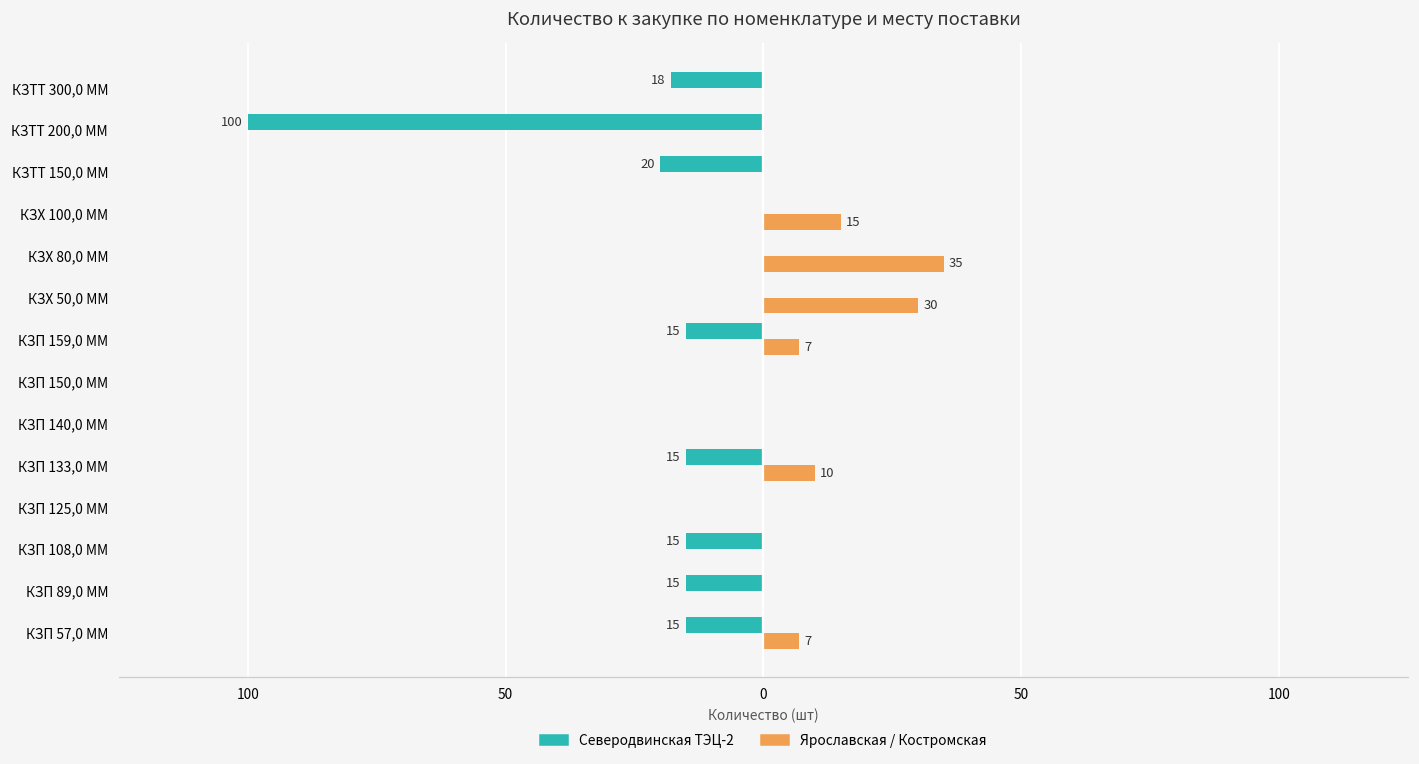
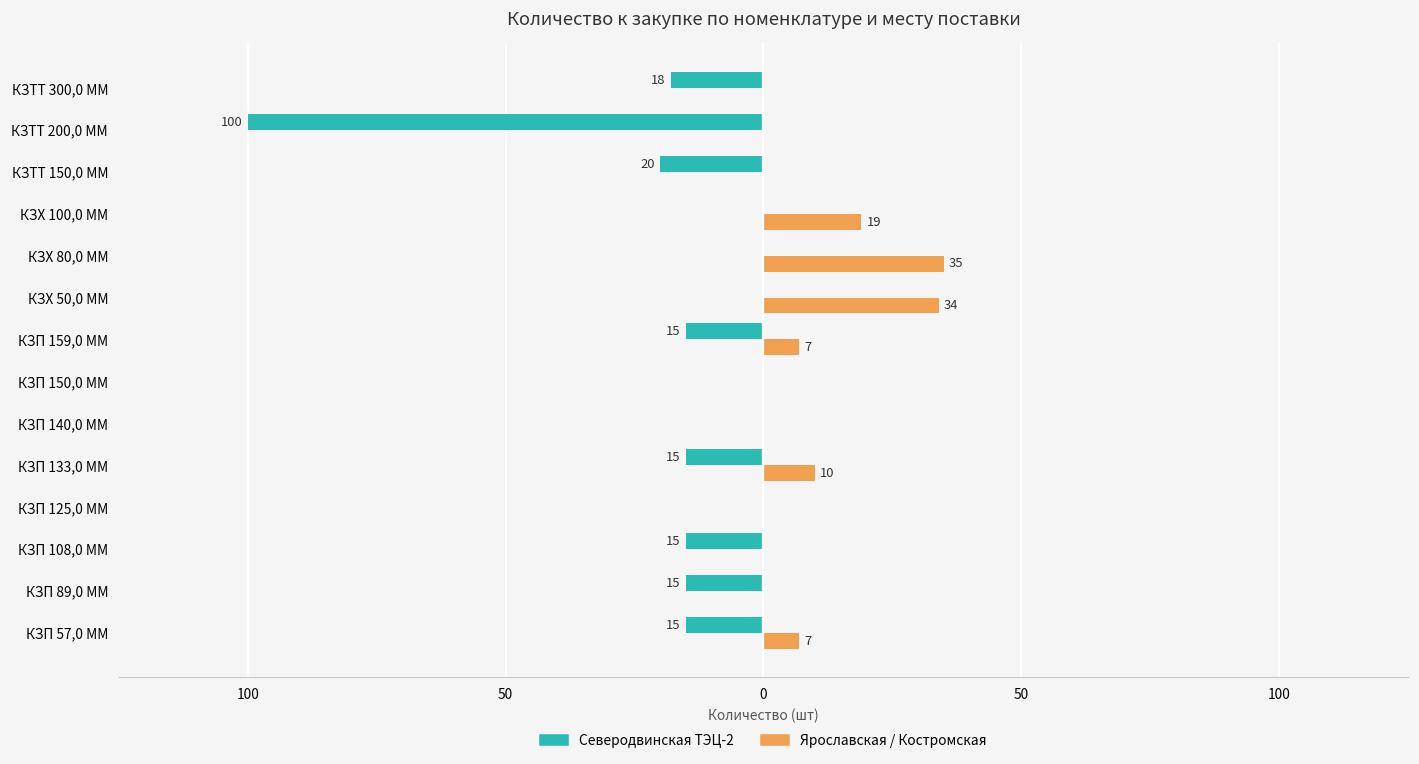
  {
    "Ярославская / Костромская": {
-     "КЗХ 100,0 ММ": 15,
+     "КЗХ 100,0 ММ": 19,
      "КЗХ 80,0 ММ": 35,
-     "КЗХ 50,0 ММ": 30,
+     "КЗХ 50,0 ММ": 34,
      "КЗП 159,0 ММ": 7,
      "КЗП 133,0 ММ": 10,
      "КЗП 57,0 ММ": 7
    }
  }
